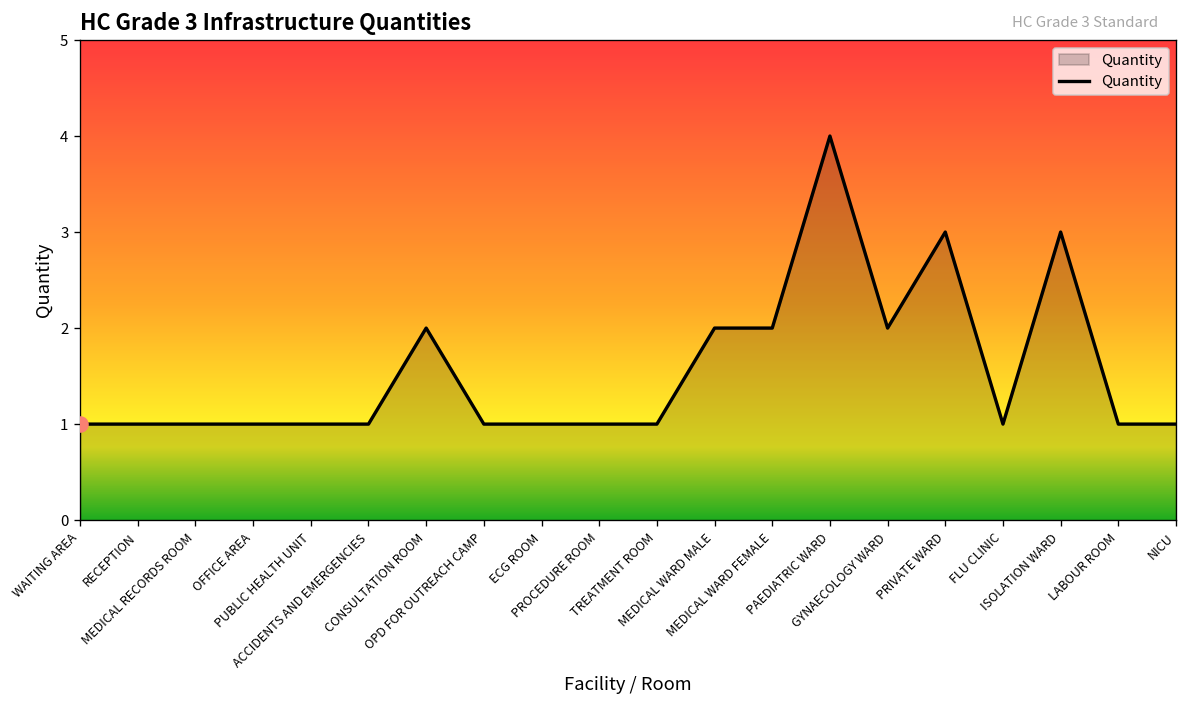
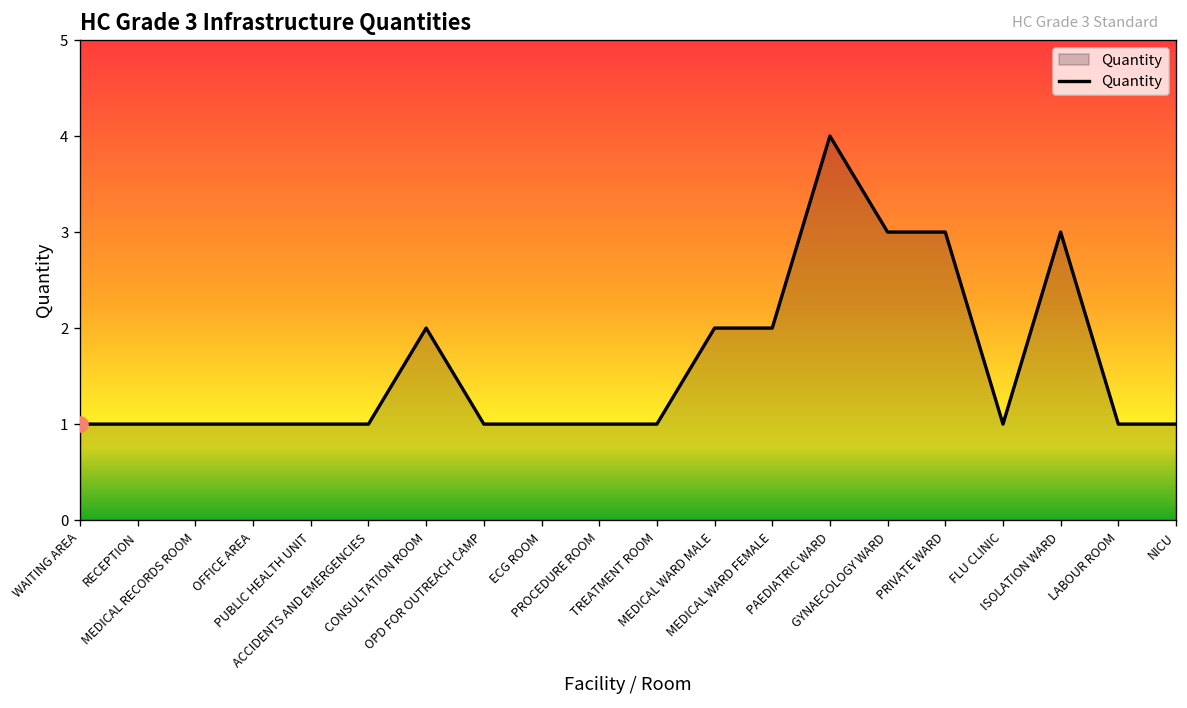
  {
    "Quantity": {
      "RECEPTION": 1,
      "MEDICAL RECORDS ROOM": 1,
      "OFFICE AREA": 1,
      "PUBLIC HEALTH UNIT": 1,
      "ACCIDENTS AND EMERGENCIES": 1,
      "CONSULTATION ROOM": 2,
      "OPD FOR OUTREACH CAMP": 1,
      "ECG ROOM": 1,
      "PROCEDURE ROOM": 1,
      "TREATMENT ROOM": 1,
      "MEDICAL WARD MALE": 2,
      "MEDICAL WARD FEMALE": 2,
      "PAEDIATRIC WARD": 4,
-     "GYNAECOLOGY WARD": 2,
+     "GYNAECOLOGY WARD": 3,
      "PRIVATE WARD": 3,
      "FLU CLINIC": 1,
      "ISOLATION WARD": 3,
      "LABOUR ROOM": 1,
      "NICU": 1
    }
  }
